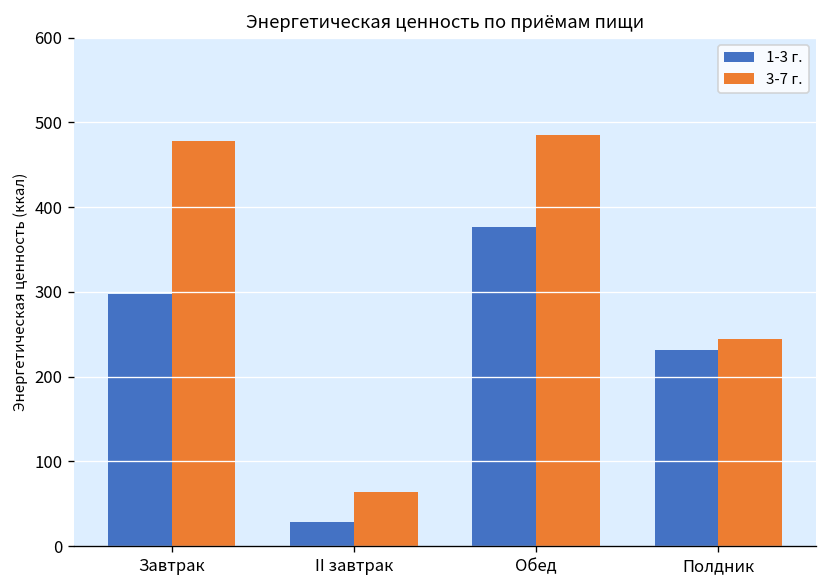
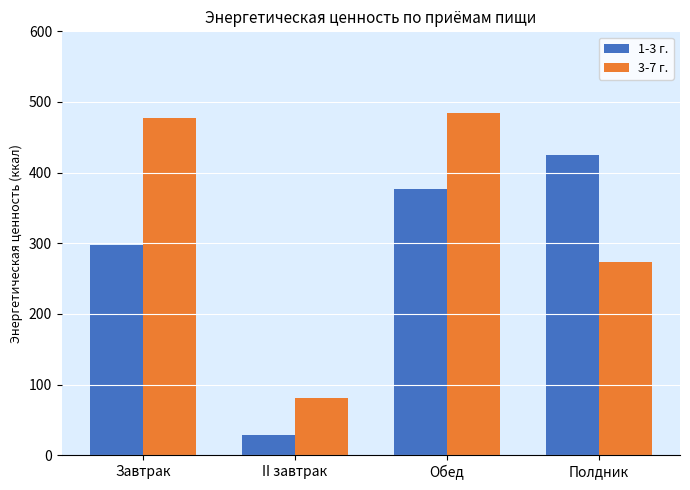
  {
    "1-3 г.": {
      "Завтрак": 300,
      "II завтрак": 30,
      "Обед": 380,
-     "Полдник": 230
+     "Полдник": 430
    },
    "3-7 г.": {
      "Завтрак": 480,
-     "II завтрак": 60,
+     "II завтрак": 80,
      "Обед": 480,
-     "Полдник": 250
+     "Полдник": 270
    }
  }
